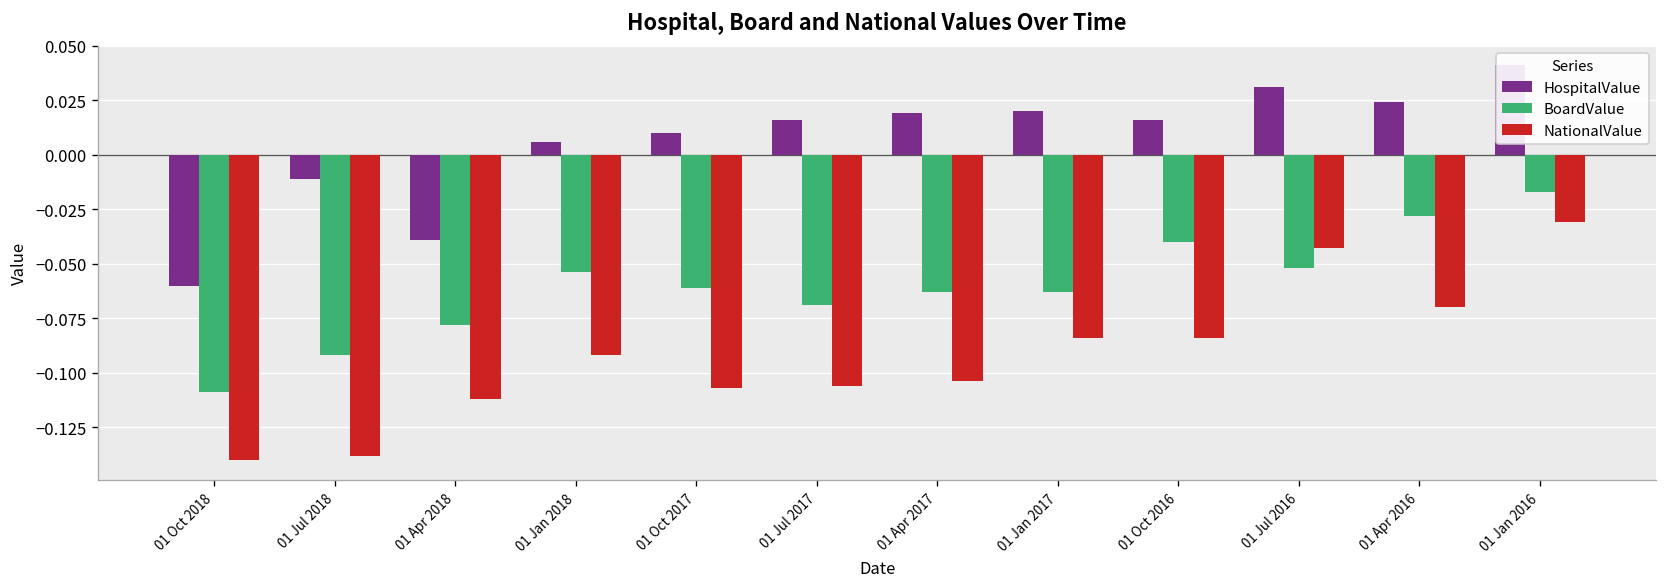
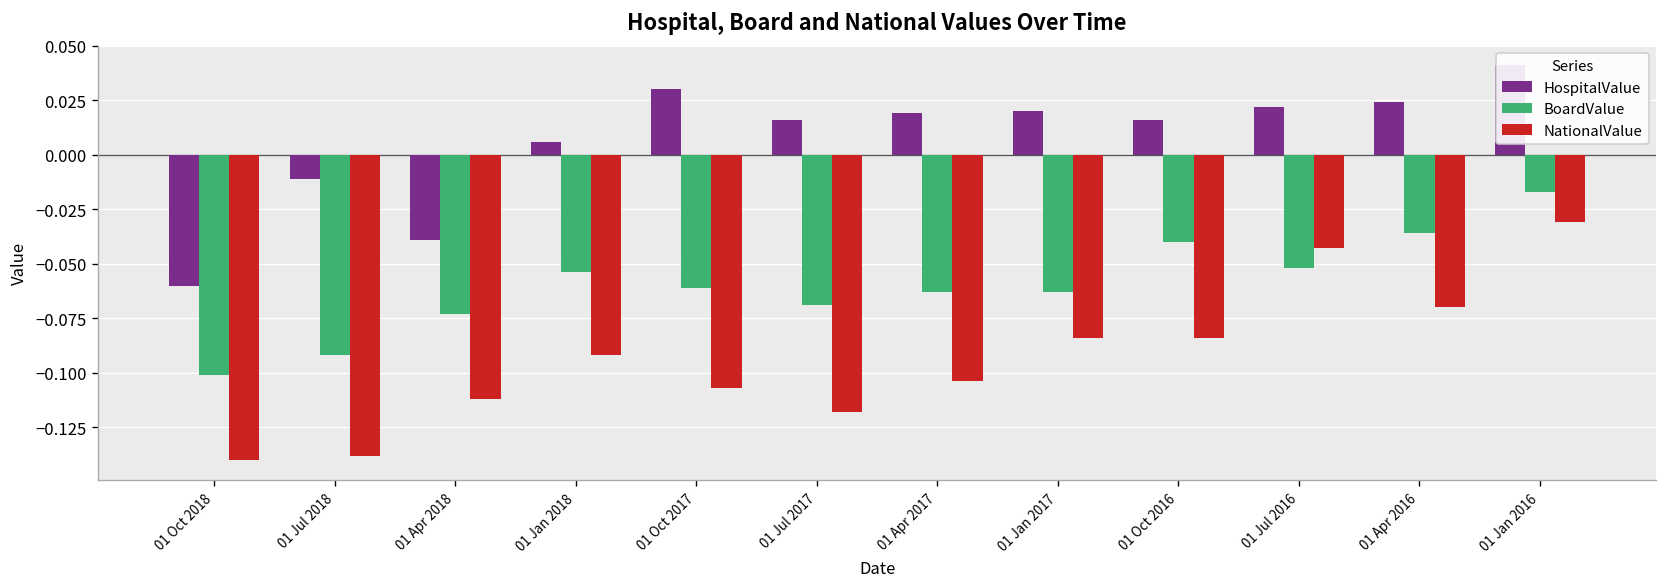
  {
    "HospitalValue": {
      "01 Oct 2018": -0.060,
      "01 Jul 2018": -0.011,
      "01 Apr 2018": -0.039,
      "01 Jan 2018": 0.006,
-     "01 Oct 2017": 0.01,
+     "01 Oct 2017": 0.03,
      "01 Jul 2017": 0.016,
      "01 Apr 2017": 0.019,
      "01 Jan 2017": 0.020,
      "01 Oct 2016": 0.016,
-     "01 Jul 2016": 0.031,
+     "01 Jul 2016": 0.022,
      "01 Apr 2016": 0.024
    },
    "BoardValue": {
-     "01 Oct 2018": -0.109,
+     "01 Oct 2018": -0.101,
      "01 Jul 2018": -0.092,
-     "01 Apr 2018": -0.078,
+     "01 Apr 2018": -0.073,
      "01 Jan 2018": -0.054,
      "01 Oct 2017": -0.061,
      "01 Jul 2017": -0.069,
      "01 Apr 2017": -0.063,
      "01 Jan 2017": -0.063,
      "01 Oct 2016": -0.040,
      "01 Jul 2016": -0.052,
-     "01 Apr 2016": -0.028,
+     "01 Apr 2016": -0.036,
      "01 Jan 2016": -0.017
    },
    "NationalValue": {
      "01 Oct 2018": -0.140,
      "01 Jul 2018": -0.138,
      "01 Apr 2018": -0.112,
      "01 Jan 2018": -0.092,
      "01 Oct 2017": -0.107,
-     "01 Jul 2017": -0.106,
+     "01 Jul 2017": -0.118,
      "01 Apr 2017": -0.104,
      "01 Jan 2017": -0.084,
      "01 Oct 2016": -0.084,
      "01 Jul 2016": -0.043,
      "01 Apr 2016": -0.070,
      "01 Jan 2016": -0.031
    }
  }
